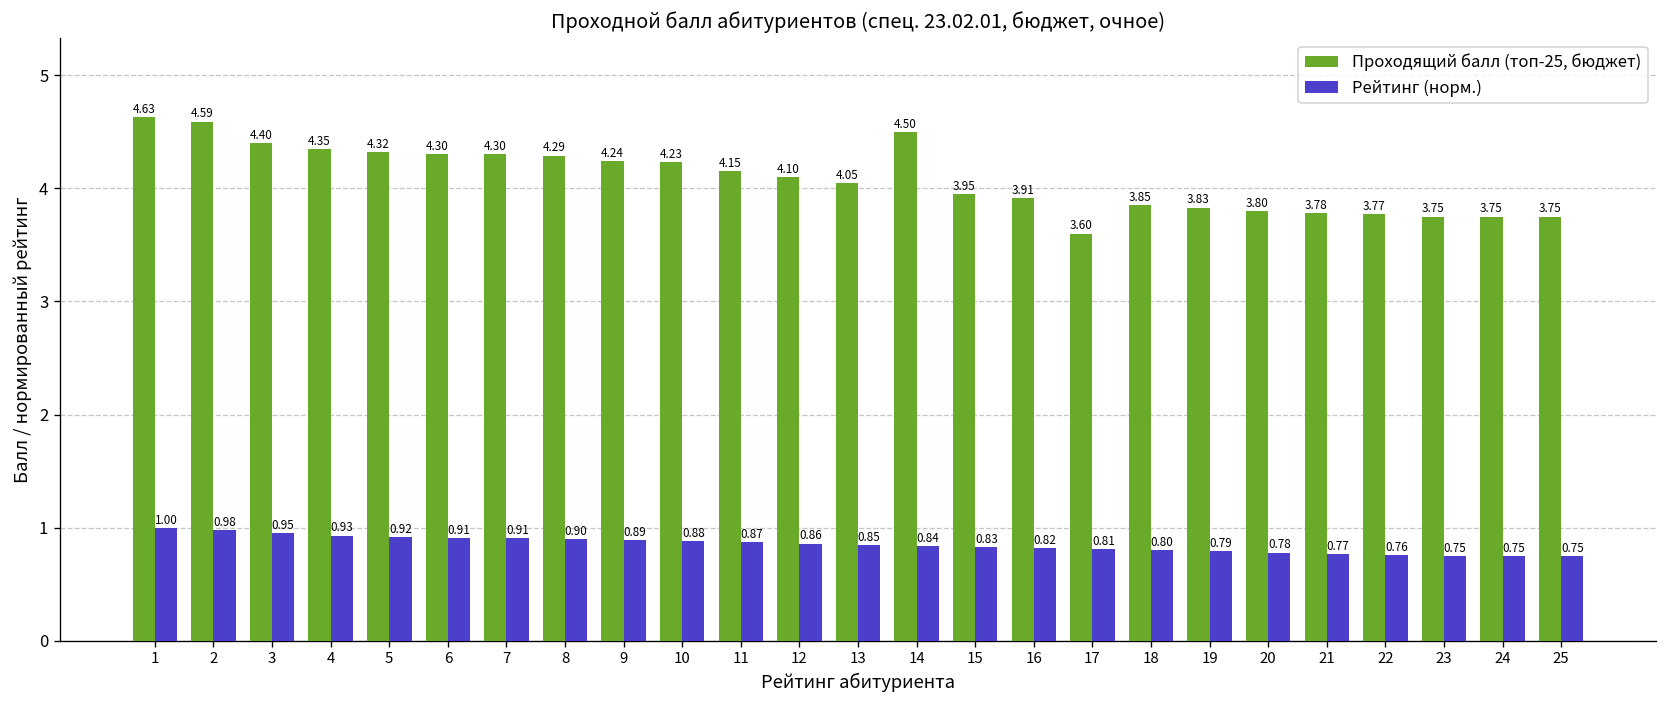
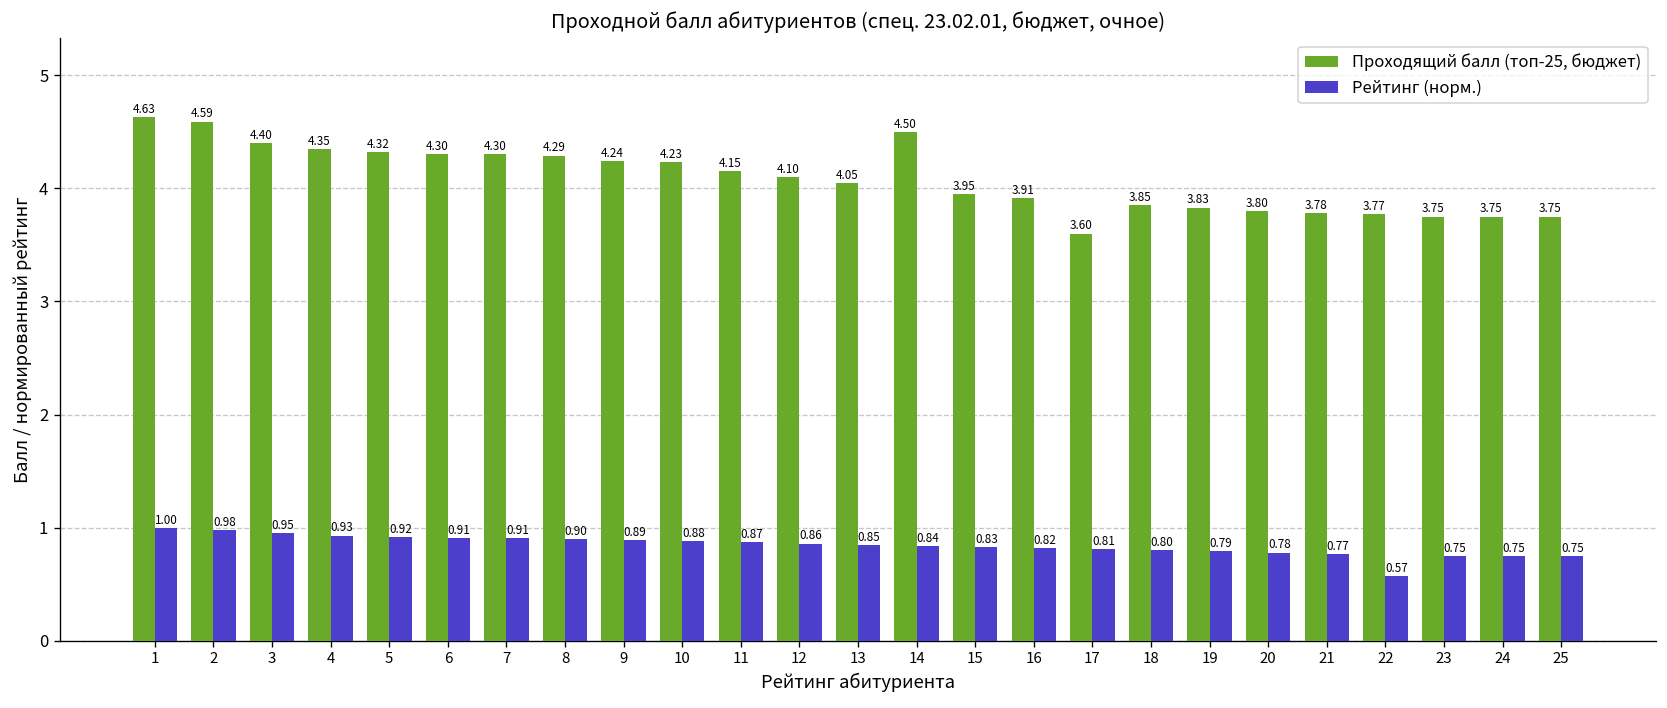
  {
    "Проходящий балл (топ-25, бюджет)": {
      "1": 4.63,
      "2": 4.59,
      "3": 4.40,
      "4": 4.35,
      "5": 4.32,
      "6": 4.30,
      "7": 4.30,
      "8": 4.29,
      "9": 4.24,
      "10": 4.23,
      "11": 4.15,
      "12": 4.10,
      "13": 4.05,
      "14": 4.50,
      "15": 3.95,
      "16": 3.91,
      "17": 3.60,
      "18": 3.85,
      "19": 3.83,
      "20": 3.80,
      "21": 3.78,
      "22": 3.77,
      "23": 3.75,
      "24": 3.75,
      "25": 3.75
    },
    "Рейтинг (норм.)": {
      "1": 1.00,
      "2": 0.98,
      "3": 0.95,
      "4": 0.93,
      "5": 0.92,
      "6": 0.91,
      "7": 0.91,
      "8": 0.90,
      "9": 0.89,
      "10": 0.88,
      "11": 0.87,
      "12": 0.86,
      "13": 0.85,
      "14": 0.84,
      "15": 0.83,
      "16": 0.82,
      "17": 0.81,
      "18": 0.80,
      "19": 0.79,
      "20": 0.78,
      "21": 0.77,
-     "22": 0.76,
+     "22": 0.57,
      "23": 0.75,
      "24": 0.75,
      "25": 0.75
    }
  }
